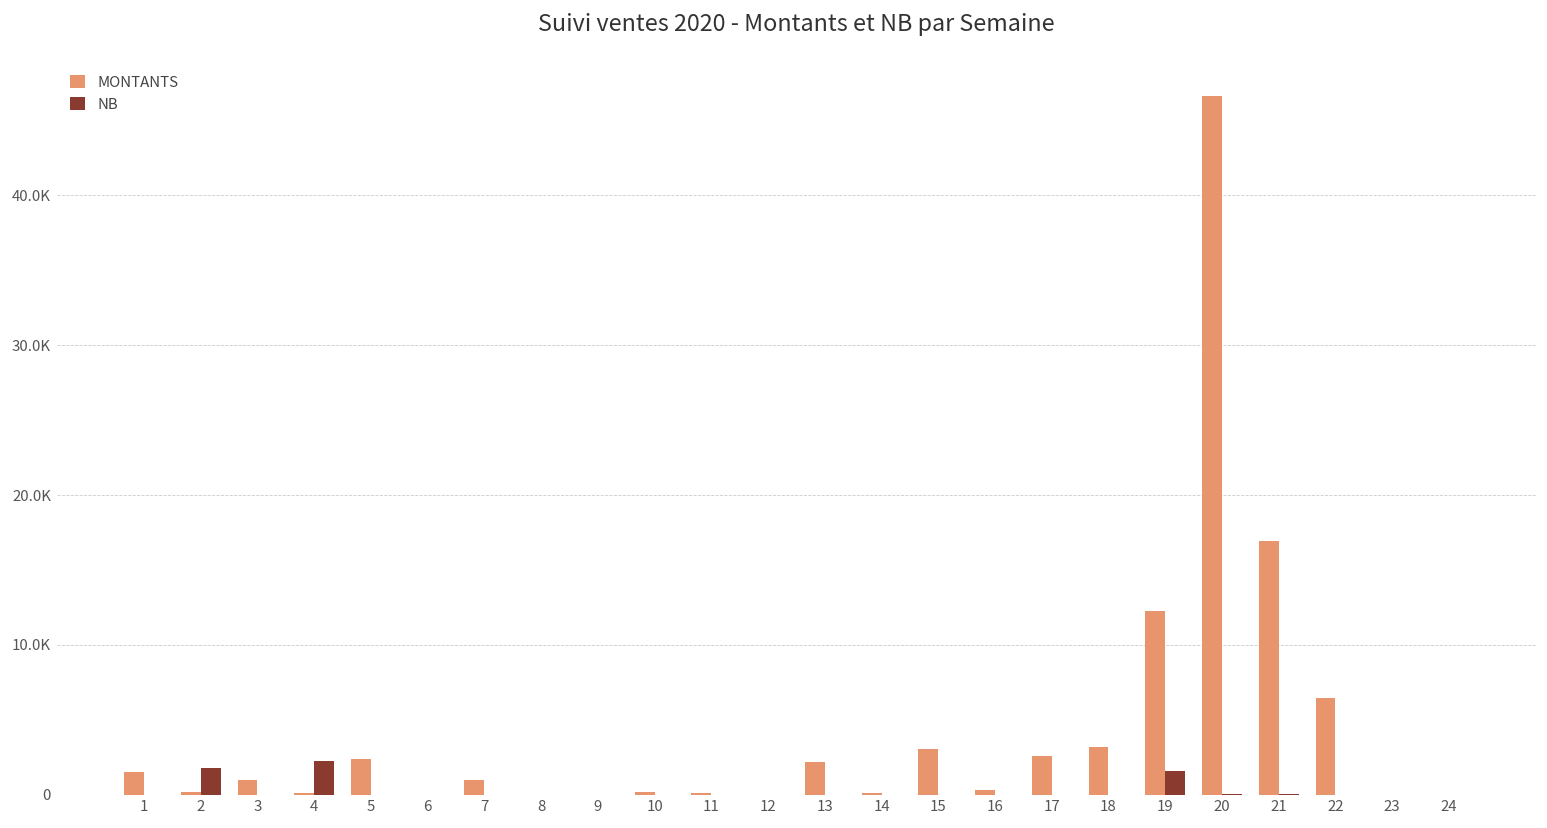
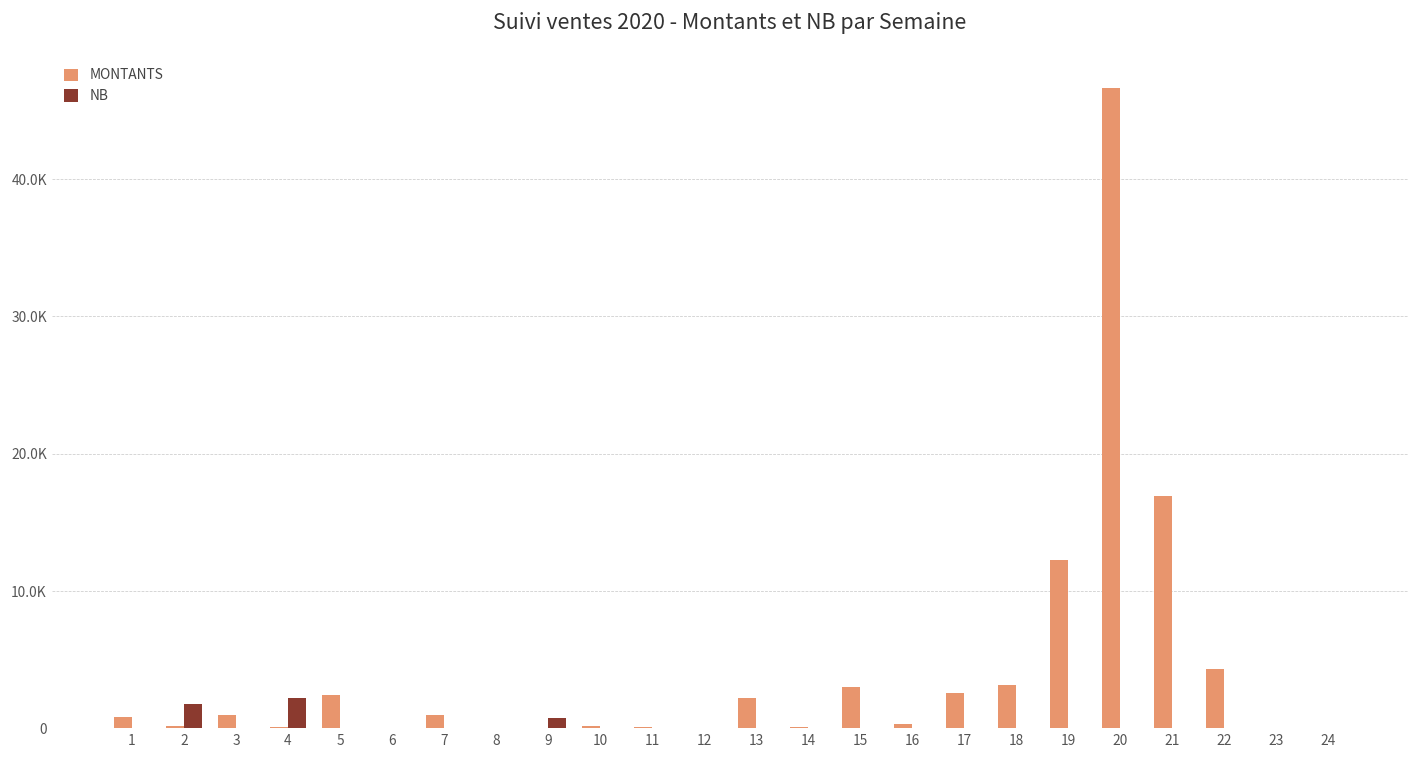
  {
    "MONTANTS": {
-     "1": 1500,
+     "1": 800,
      "3": 1000,
      "5": 2400,
      "6": 0,
      "7": 1000,
      "8": 0,
      "9": 0,
      "12": 0,
      "13": 2200,
      "15": 3000,
      "16": 300,
      "17": 2600,
      "18": 3200,
      "19": 12200,
      "20": 46600,
      "21": 16900,
-     "22": 6400,
+     "22": 4400,
      "23": 0,
      "24": 0
    },
    "NB": {
      "2": 1800,
      "4": 2200,
      "6": 0,
      "8": 0,
-     "9": 0,
+     "9": 800,
      "12": 0,
-     "19": 1600,
+     "19": 0,
      "23": 0,
      "24": 0
    }
  }
